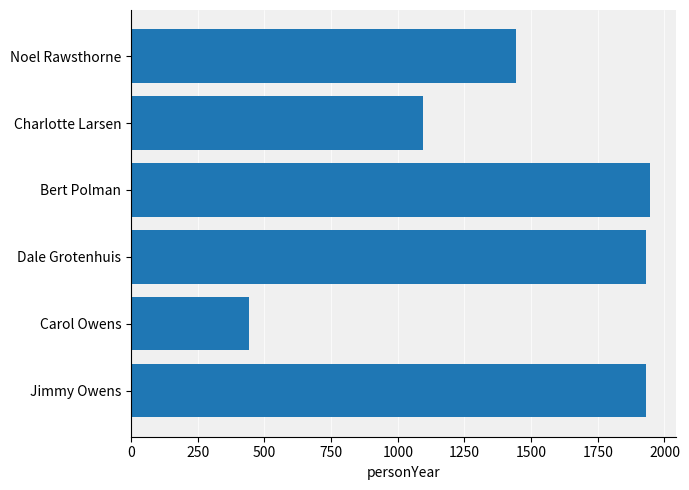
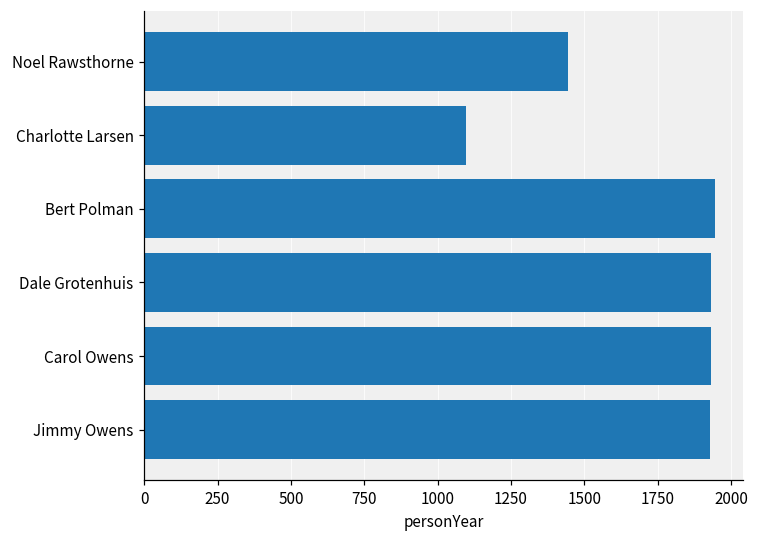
  {
    "Noel Rawsthorne": 1450,
    "Charlotte Larsen": 1100,
    "Bert Polman": 1950,
    "Dale Grotenhuis": 1930,
-   "Carol Owens": 440,
+   "Carol Owens": 1930,
    "Jimmy Owens": 1930
  }
